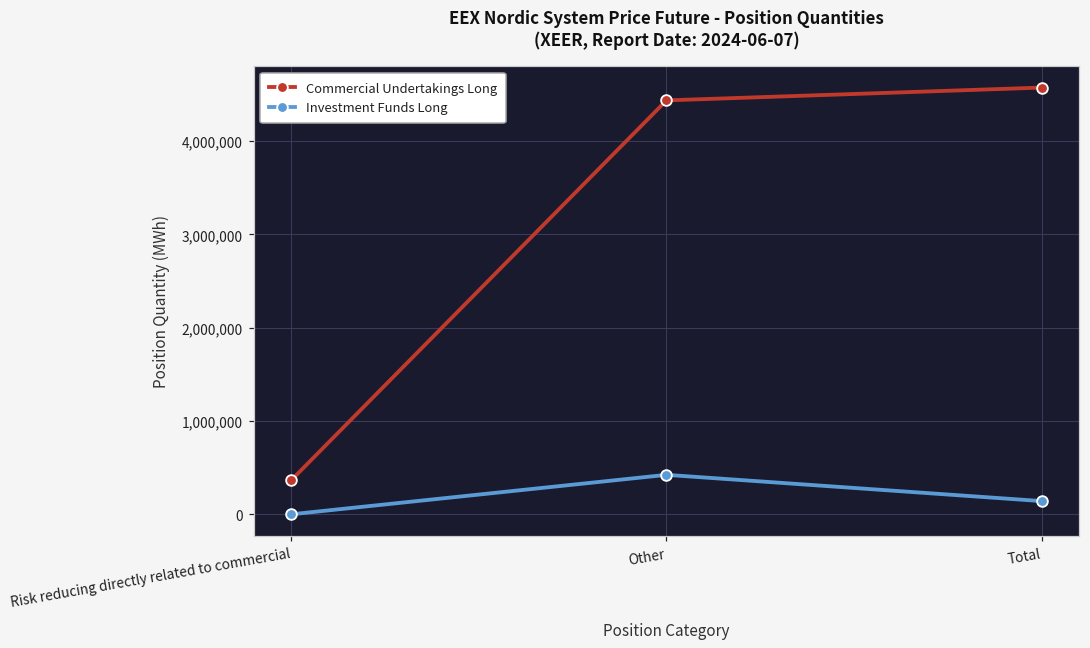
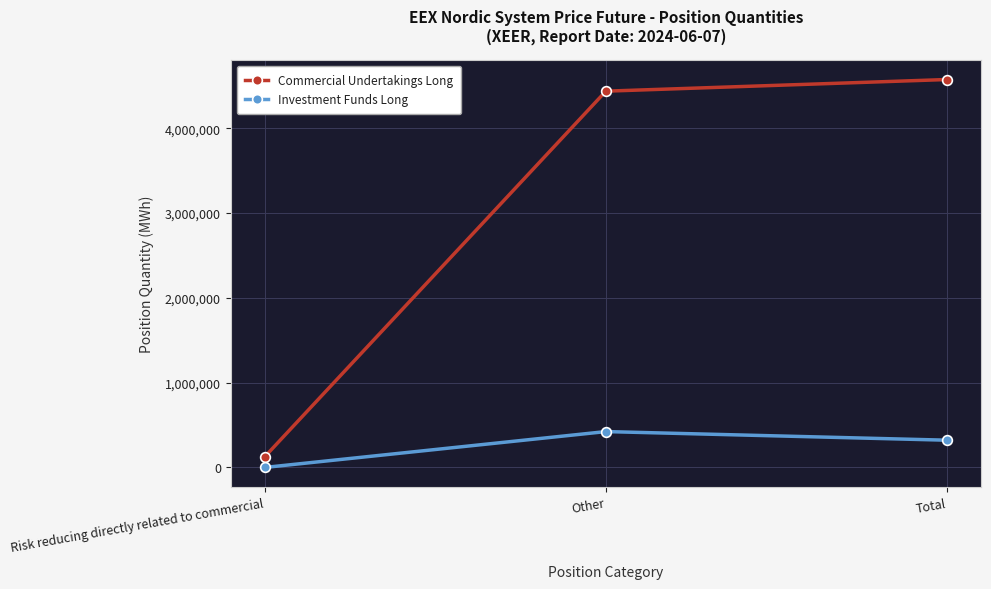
  {
    "Commercial Undertakings Long": {
-     "Risk reducing directly related to commercial": "400,000",
+     "Risk reducing directly related to commercial": "100,000",
      "Other": "4,400,000",
      "Total": "4,600,000"
    },
    "Investment Funds Long": {
      "Risk reducing directly related to commercial": "0",
      "Other": "400,000",
-     "Total": "100,000"
+     "Total": "300,000"
    }
  }
